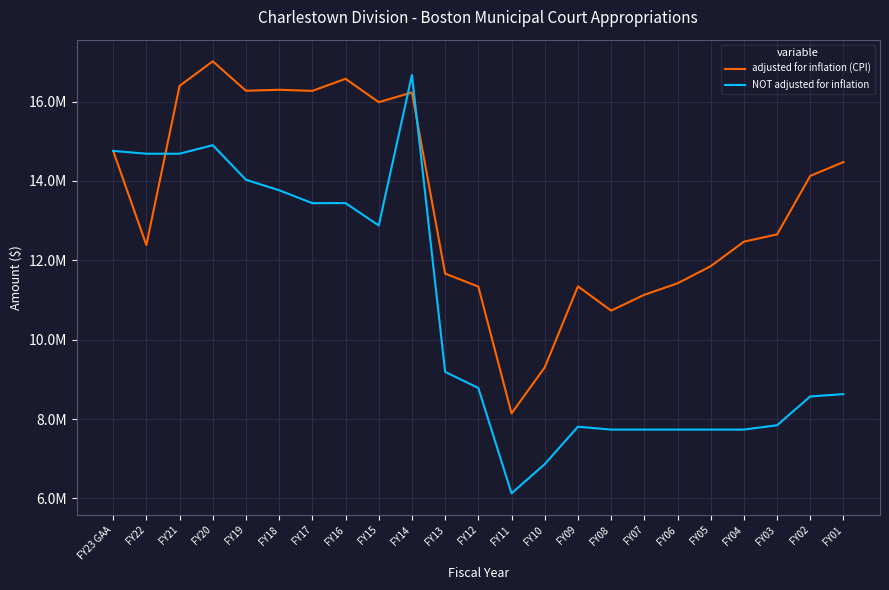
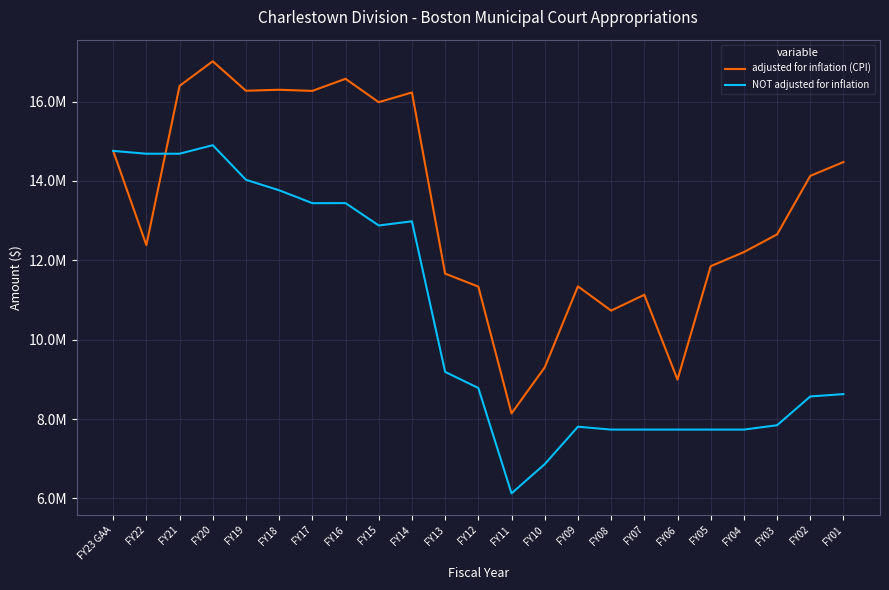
  {
    "adjusted for inflation (CPI)": {
      "FY22": 12400000,
      "FY21": 16400000,
      "FY20": 17000000,
      "FY19": 16300000,
      "FY18": 16300000,
      "FY17": 16300000,
      "FY16": 16600000,
      "FY15": 16000000,
      "FY14": 16200000,
      "FY13": 11700000,
      "FY12": 11300000,
      "FY11": 8100000,
      "FY10": 9300000,
      "FY09": 11300000,
      "FY08": 10700000,
      "FY07": 11100000,
-     "FY06": 11400000,
+     "FY06": 9000000,
      "FY05": 11900000,
-     "FY04": 12500000,
+     "FY04": 12200000,
      "FY03": 12700000,
      "FY02": 14100000,
      "FY01": 14500000
    },
    "NOT adjusted for inflation": {
      "FY22": 14700000,
      "FY21": 14700000,
      "FY20": 14900000,
      "FY19": 14000000,
      "FY18": 13800000,
      "FY17": 13400000,
      "FY16": 13400000,
      "FY15": 12900000,
-     "FY14": 16700000,
+     "FY14": 13000000,
      "FY13": 9200000,
      "FY12": 8800000,
      "FY11": 6100000,
      "FY10": 6900000,
      "FY09": 7800000,
      "FY08": 7700000,
      "FY07": 7700000,
      "FY06": 7700000,
      "FY05": 7700000,
      "FY04": 7700000,
      "FY03": 7800000,
      "FY02": 8600000,
      "FY01": 8600000
    }
  }
